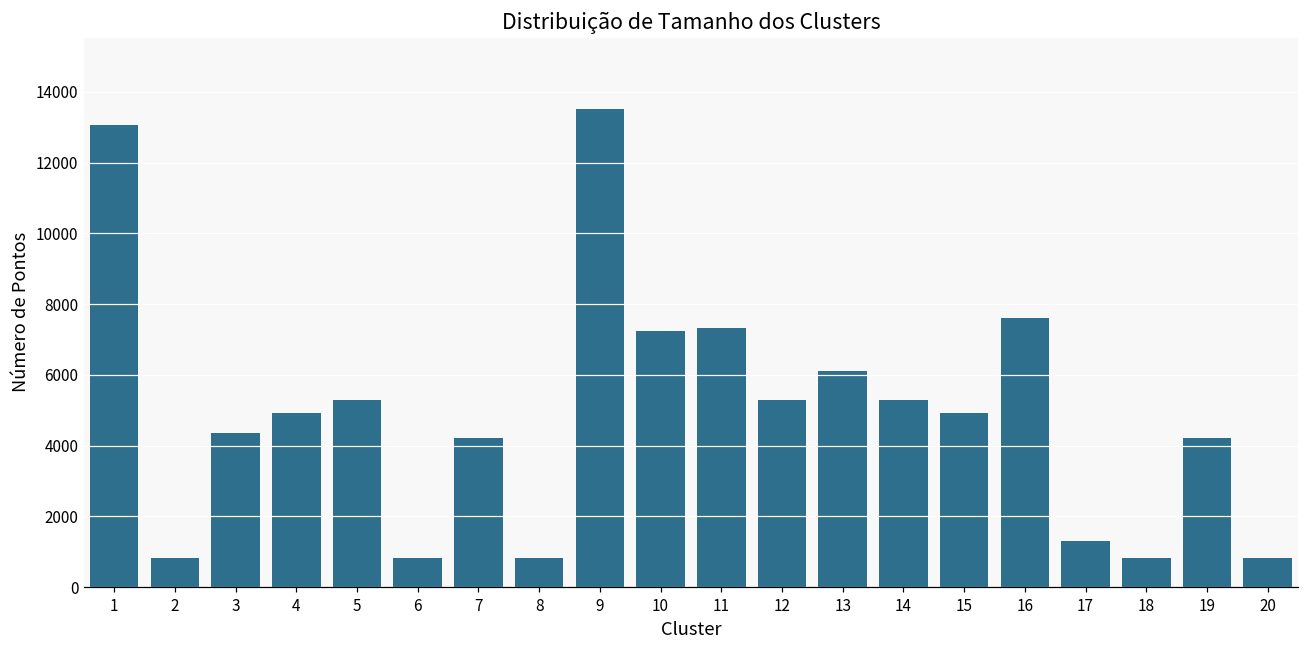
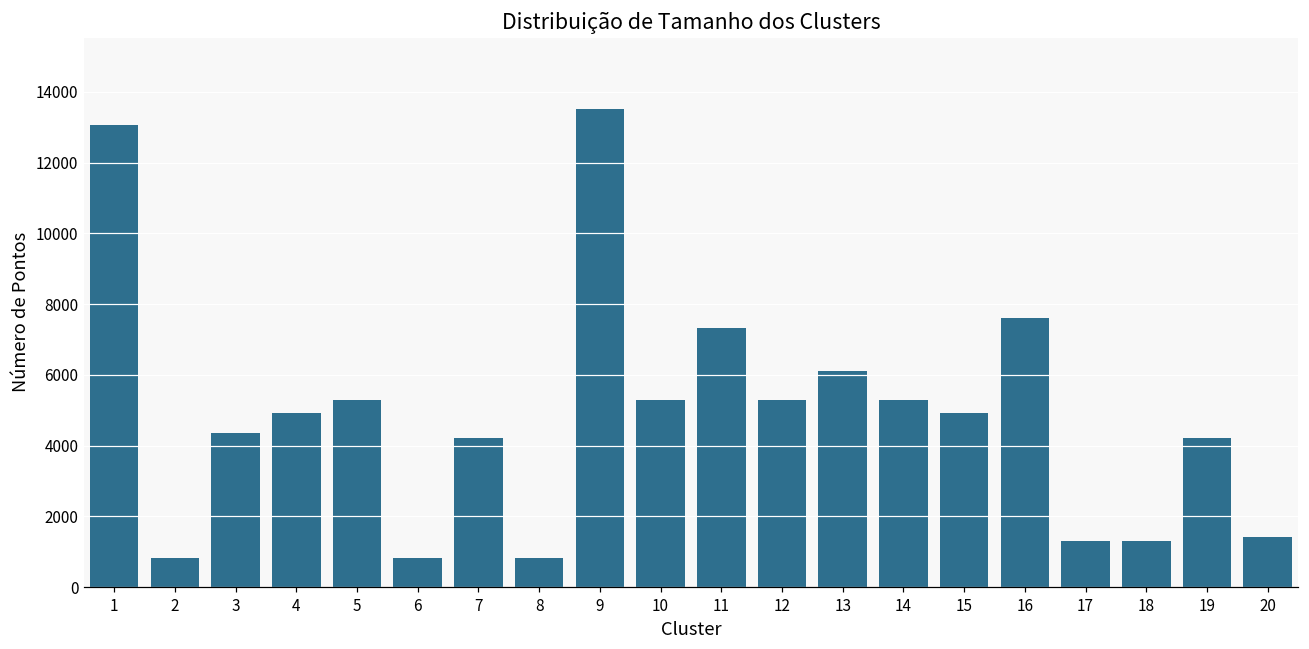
  {
    "1": 13100,
    "2": 800,
    "3": 4400,
    "4": 4900,
    "5": 5300,
    "6": 800,
    "7": 4200,
    "8": 800,
    "9": 13500,
-   "10": 7300,
+   "10": 5300,
    "11": 7300,
    "12": 5300,
    "13": 6100,
    "14": 5300,
    "15": 4900,
    "16": 7600,
    "17": 1300,
-   "18": 800,
+   "18": 1300,
    "19": 4200,
-   "20": 800
+   "20": 1400
  }
